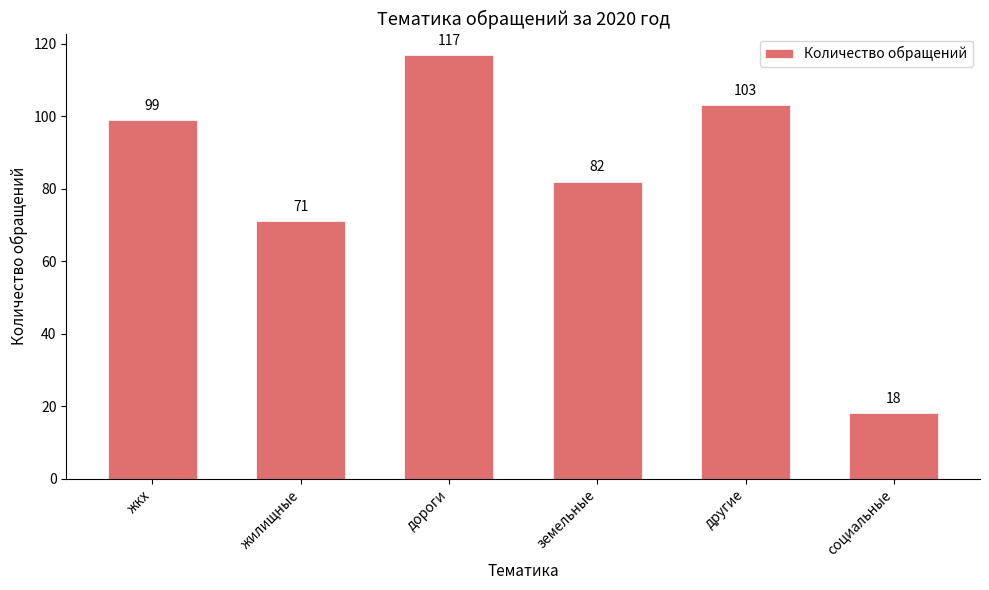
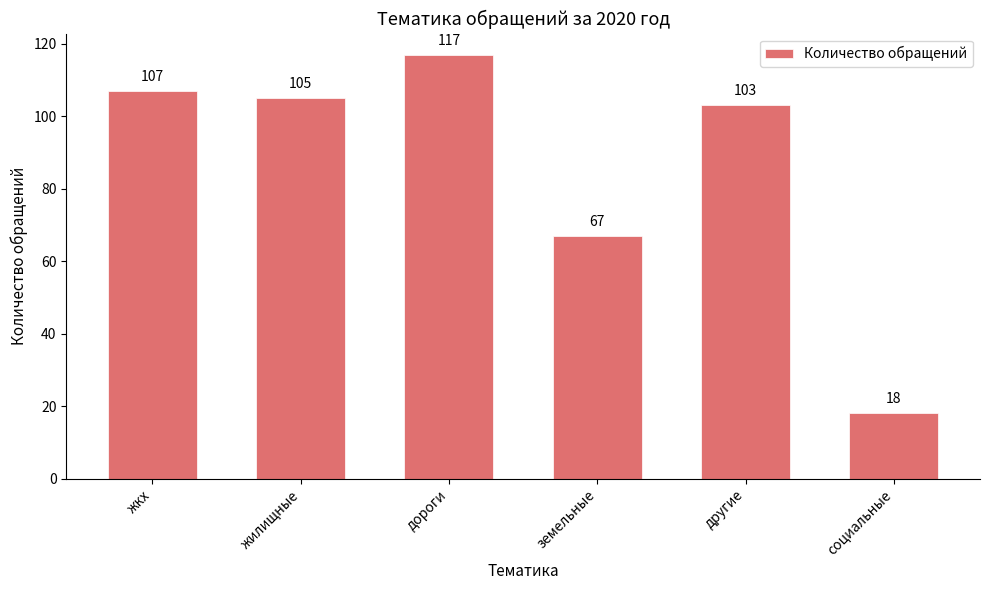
  {
-   "жкх": 99,
-   "жилищные": 71,
+   "жкх": 107,
+   "жилищные": 105,
    "дороги": 117,
-   "земельные": 82,
+   "земельные": 67,
    "другие": 103,
    "социальные": 18
  }
